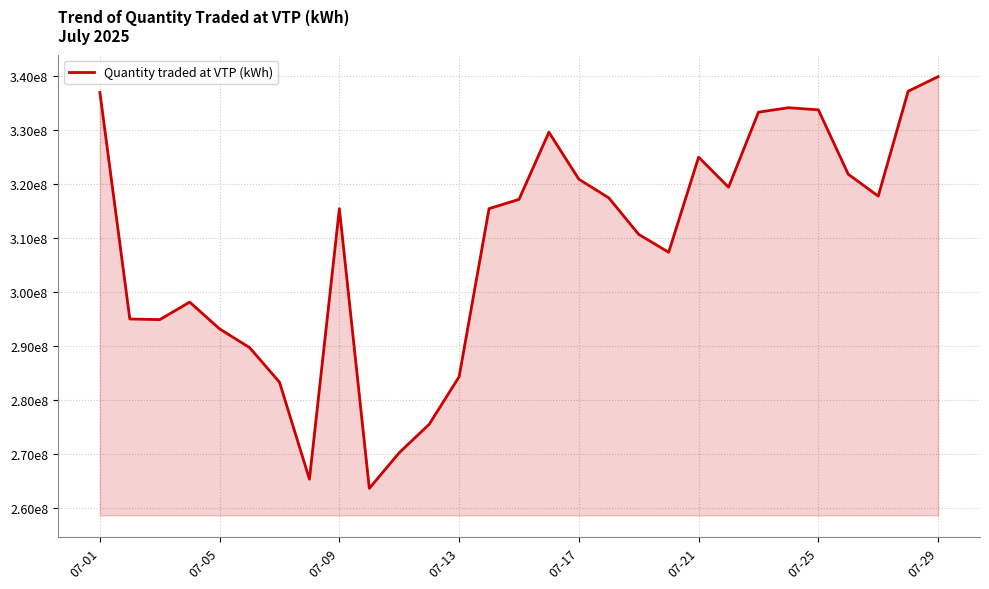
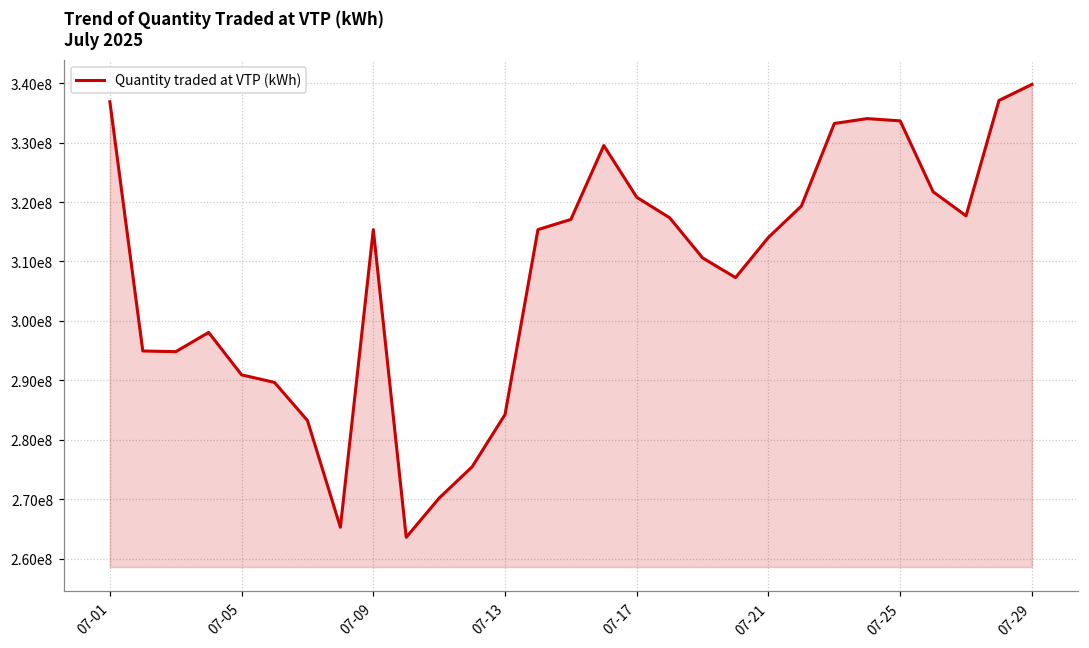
  {
    "07-01": 337000000,
-   "07-05": 293000000,
+   "07-05": 291000000,
    "07-09": 315000000,
    "07-13": 284000000,
    "07-17": 321000000,
-   "07-21": 325000000,
+   "07-21": 314000000,
    "07-25": 334000000,
    "07-29": 340000000
  }
